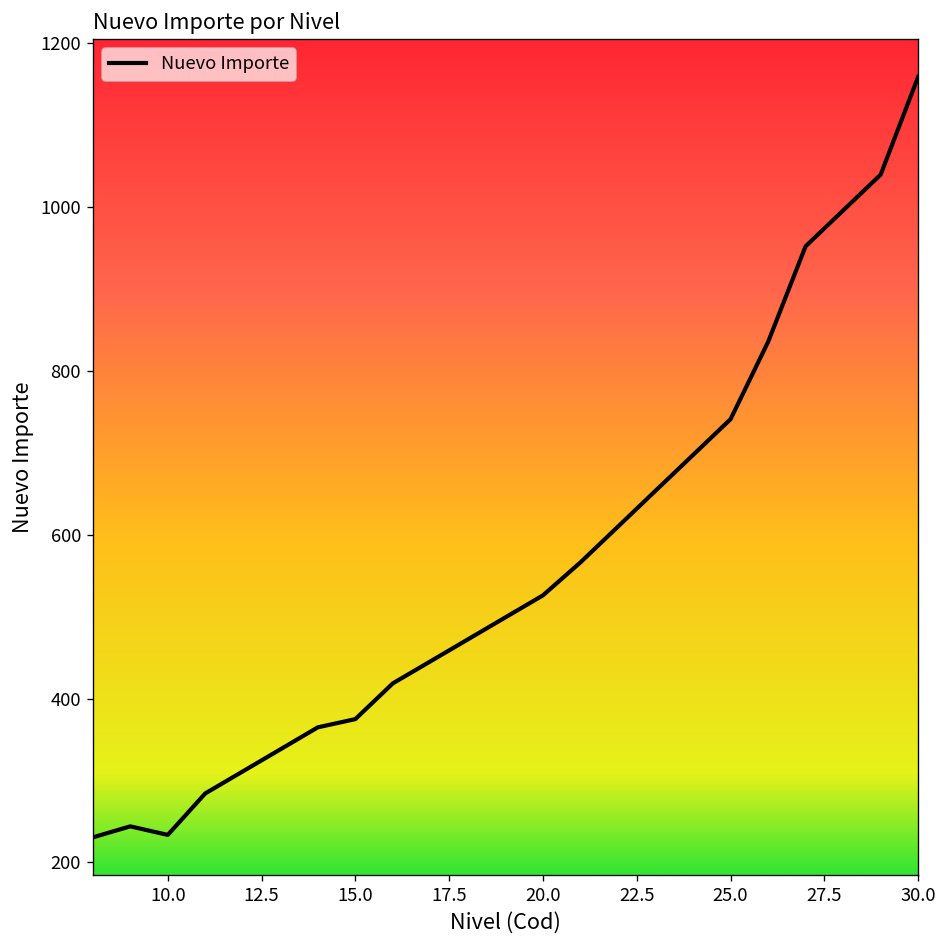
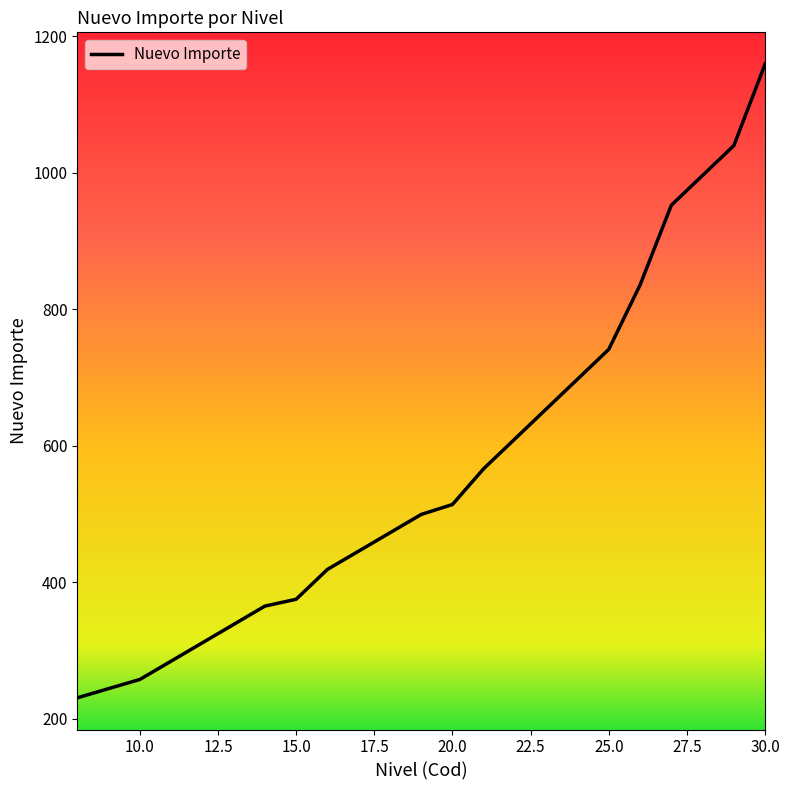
  {
-   "10.0": 230,
+   "10.0": 260,
    "15.0": 380,
-   "20.0": 530,
+   "20.0": 510,
    "25.0": 740,
    "30.0": 1160
  }
